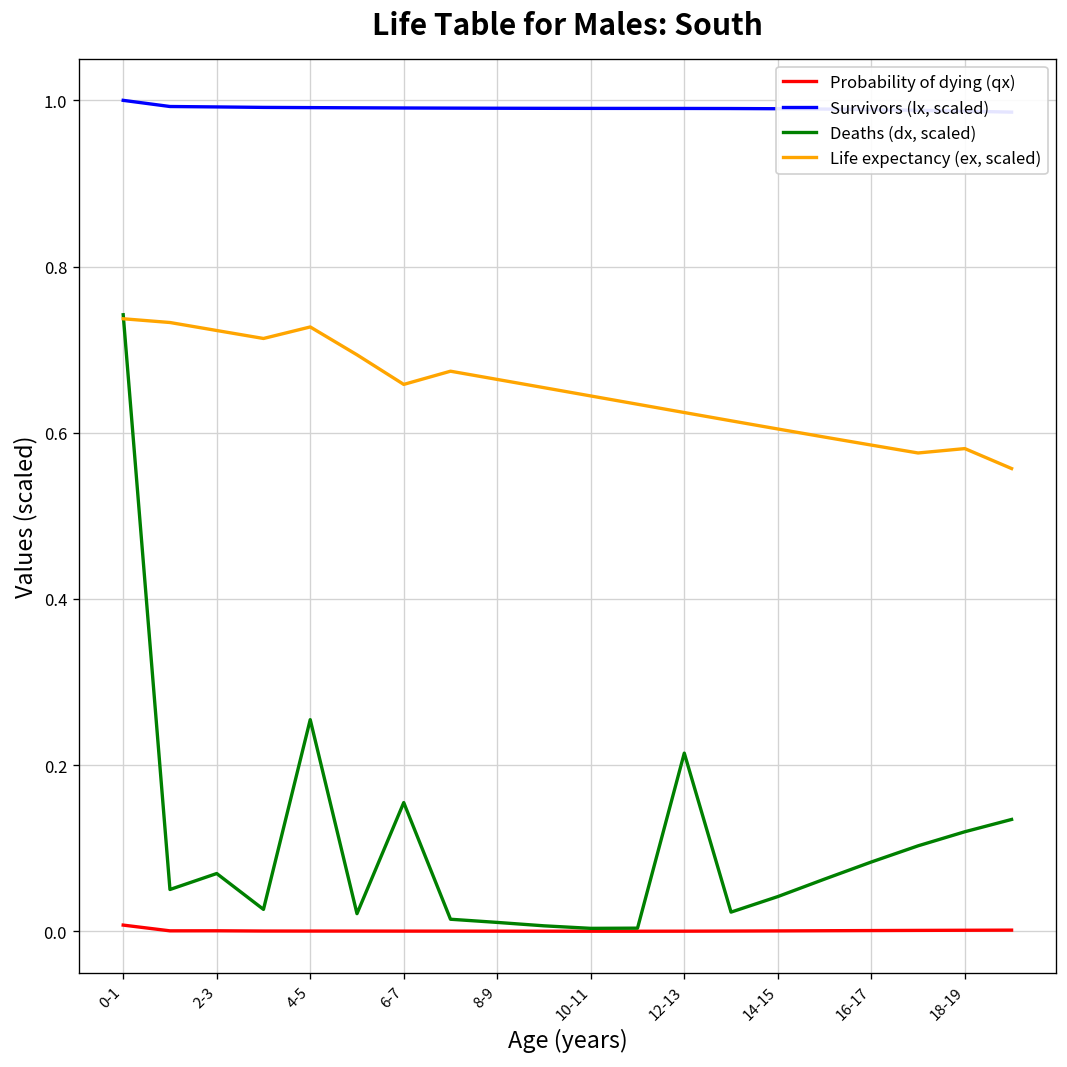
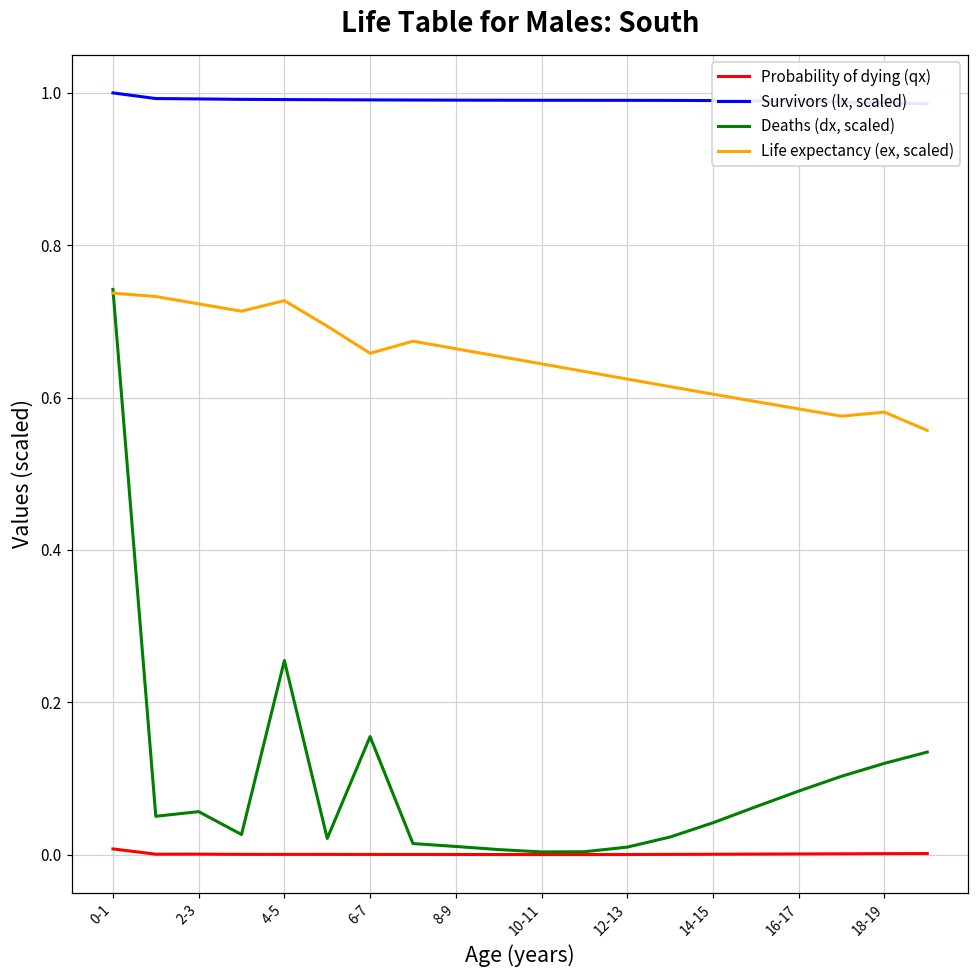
  {
    "Probability of dying (qx)": {
      "0-1": 0.01,
      "2-3": 0.00,
      "4-5": 0.00,
      "6-7": 0.00,
      "8-9": 0.00,
      "12-13": 0.00,
      "14-15": 0.00,
      "16-17": 0.00,
      "18-19": 0.00
    },
    "Survivors (lx, scaled)": {
      "0-1": 1.00,
      "2-3": 0.99,
      "4-5": 0.99,
      "6-7": 0.99,
      "8-9": 0.99,
      "10-11": 0.99,
      "12-13": 0.99
    },
    "Deaths (dx, scaled)": {
      "0-1": 0.74,
-     "2-3": 0.07,
+     "2-3": 0.06,
      "4-5": 0.25,
      "6-7": 0.15,
      "8-9": 0.01,
-     "12-13": 0.21,
+     "12-13": 0.01,
      "14-15": 0.04,
      "16-17": 0.08,
      "18-19": 0.12
    },
    "Life expectancy (ex, scaled)": {
      "0-1": 0.74,
      "2-3": 0.72,
      "4-5": 0.73,
      "6-7": 0.66,
      "8-9": 0.66,
      "10-11": 0.64,
      "12-13": 0.62,
      "14-15": 0.60,
      "16-17": 0.59,
      "18-19": 0.58
    }
  }
